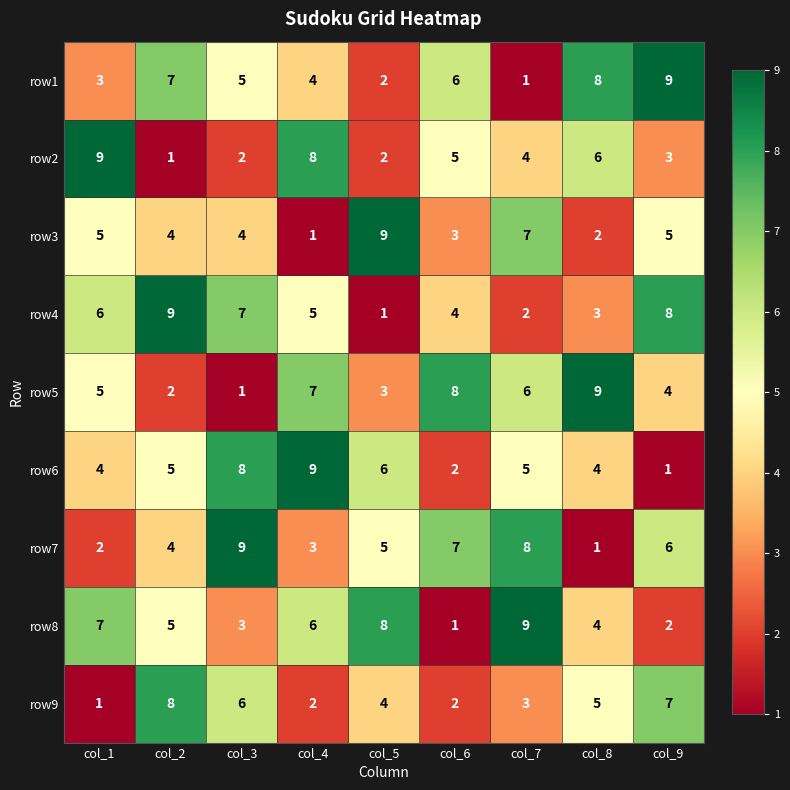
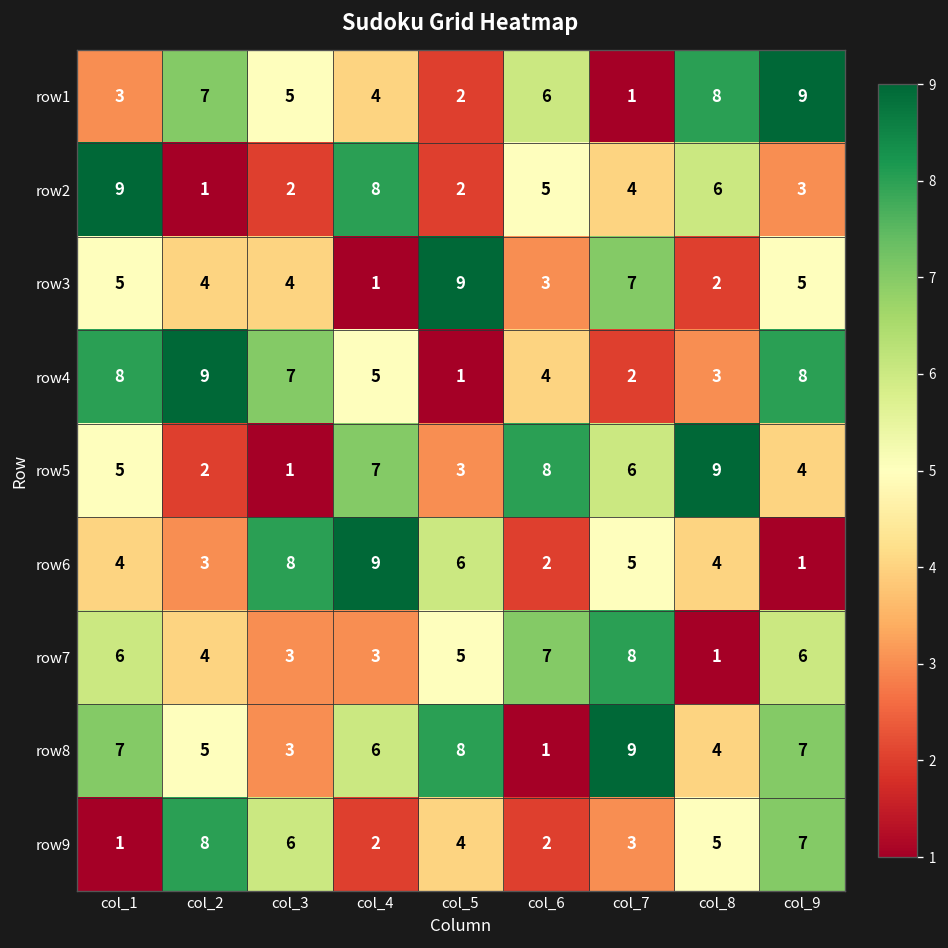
  {
    "row1": {
      "col_1": 3,
      "col_2": 7,
      "col_3": 5,
      "col_4": 4,
      "col_5": 2,
      "col_6": 6,
      "col_7": 1,
      "col_8": 8,
      "col_9": 9
    },
    "row2": {
      "col_1": 9,
      "col_2": 1,
      "col_3": 2,
      "col_4": 8,
      "col_5": 2,
      "col_6": 5,
      "col_7": 4,
      "col_8": 6,
      "col_9": 3
    },
    "row3": {
      "col_1": 5,
      "col_2": 4,
      "col_3": 4,
      "col_4": 1,
      "col_5": 9,
      "col_6": 3,
      "col_7": 7,
      "col_8": 2,
      "col_9": 5
    },
    "row4": {
-     "col_1": 6,
+     "col_1": 8,
      "col_2": 9,
      "col_3": 7,
      "col_4": 5,
      "col_5": 1,
      "col_6": 4,
      "col_7": 2,
      "col_8": 3,
      "col_9": 8
    },
    "row5": {
      "col_1": 5,
      "col_2": 2,
      "col_3": 1,
      "col_4": 7,
      "col_5": 3,
      "col_6": 8,
      "col_7": 6,
      "col_8": 9,
      "col_9": 4
    },
    "row6": {
      "col_1": 4,
-     "col_2": 5,
+     "col_2": 3,
      "col_3": 8,
      "col_4": 9,
      "col_5": 6,
      "col_6": 2,
      "col_7": 5,
      "col_8": 4,
      "col_9": 1
    },
    "row7": {
-     "col_1": 2,
+     "col_1": 6,
      "col_2": 4,
-     "col_3": 9,
+     "col_3": 3,
      "col_4": 3,
      "col_5": 5,
      "col_6": 7,
      "col_7": 8,
      "col_8": 1,
      "col_9": 6
    },
    "row8": {
      "col_1": 7,
      "col_2": 5,
      "col_3": 3,
      "col_4": 6,
      "col_5": 8,
      "col_6": 1,
      "col_7": 9,
      "col_8": 4,
-     "col_9": 2
+     "col_9": 7
    },
    "row9": {
      "col_1": 1,
      "col_2": 8,
      "col_3": 6,
      "col_4": 2,
      "col_5": 4,
      "col_6": 2,
      "col_7": 3,
      "col_8": 5,
      "col_9": 7
    }
  }
